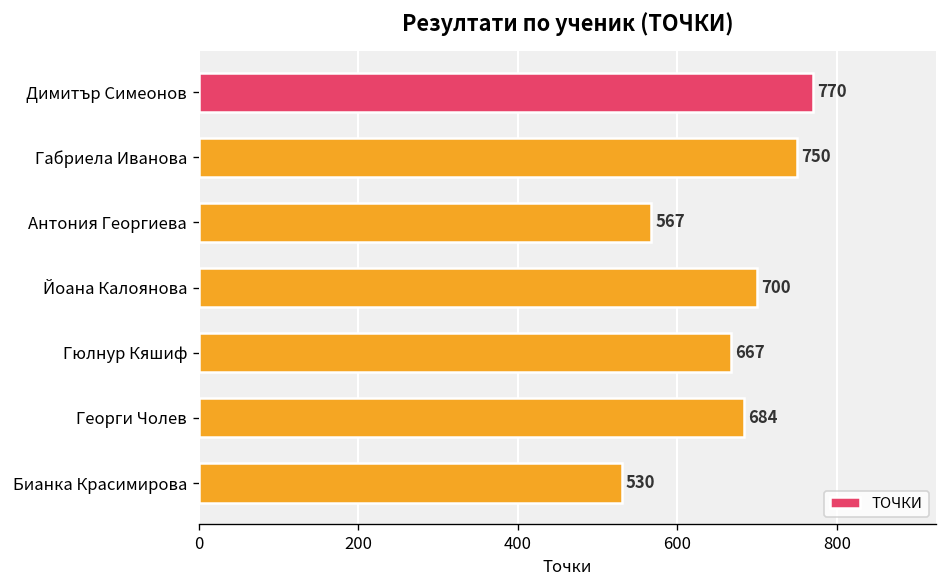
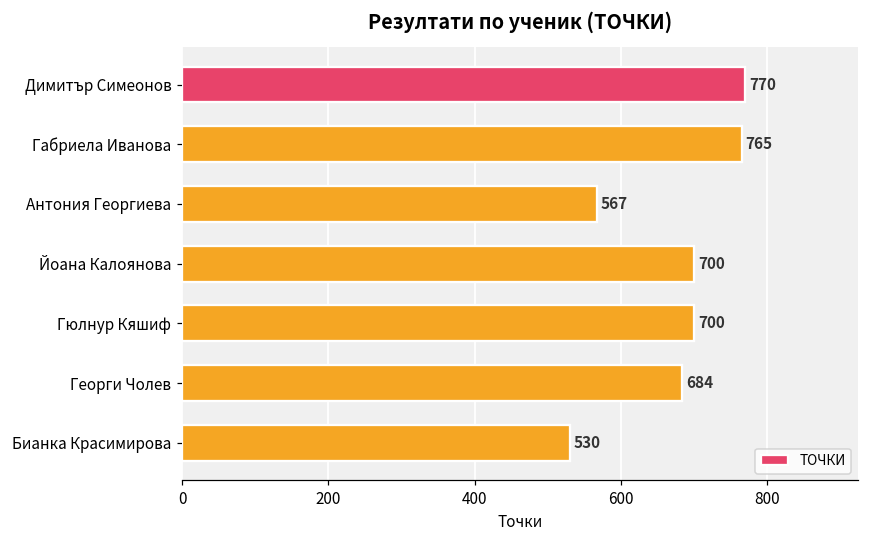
  {
    "Димитър Симеонов": 770,
-   "Габриела Иванова": 750,
+   "Габриела Иванова": 765,
    "Антония Георгиева": 567,
    "Йоана Калоянова": 700,
-   "Гюлнур Кяшиф": 667,
+   "Гюлнур Кяшиф": 700,
    "Георги Чолев": 684,
    "Бианка Красимирова": 530
  }
